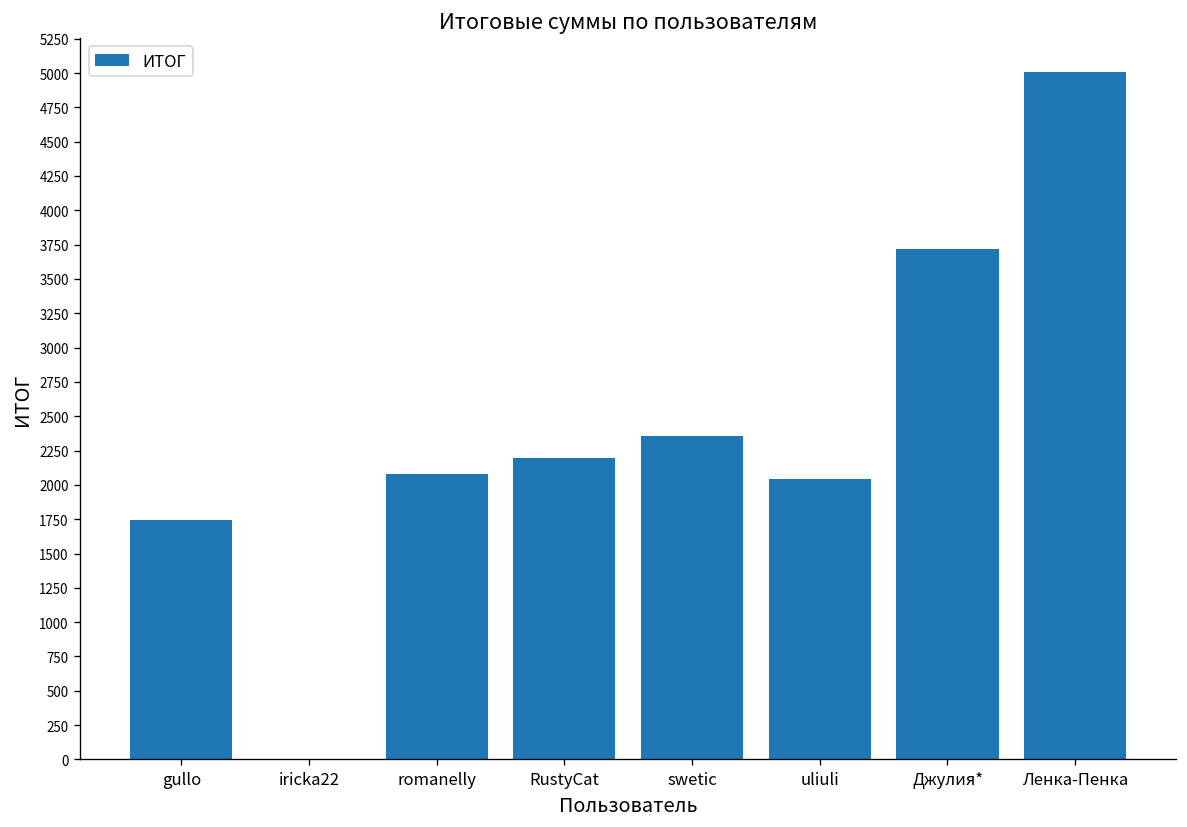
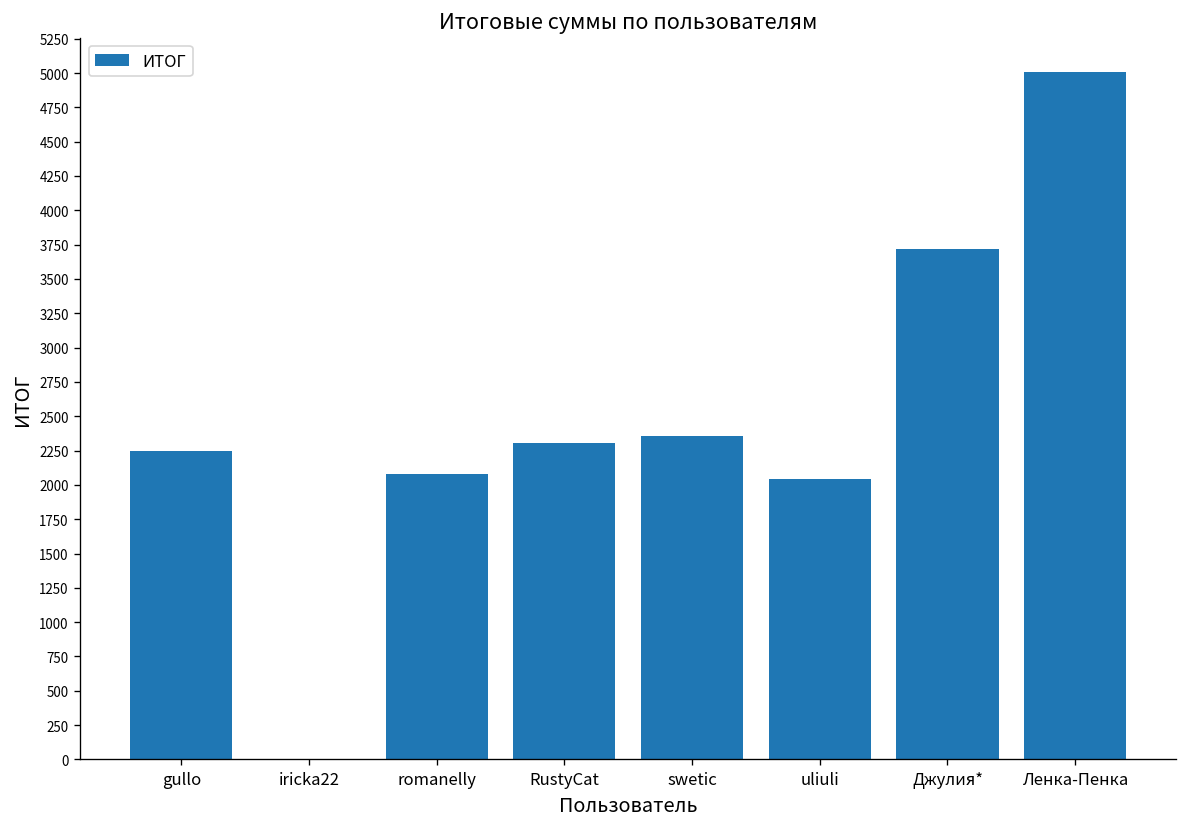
  {
-   "gullo": 1740,
+   "gullo": 2250,
    "iricka22": 0,
    "romanelly": 2080,
-   "RustyCat": 2190,
+   "RustyCat": 2300,
    "swetic": 2360,
    "uliuli": 2040,
    "Джулия*": 3720,
    "Ленка-Пенка": 5010
  }
